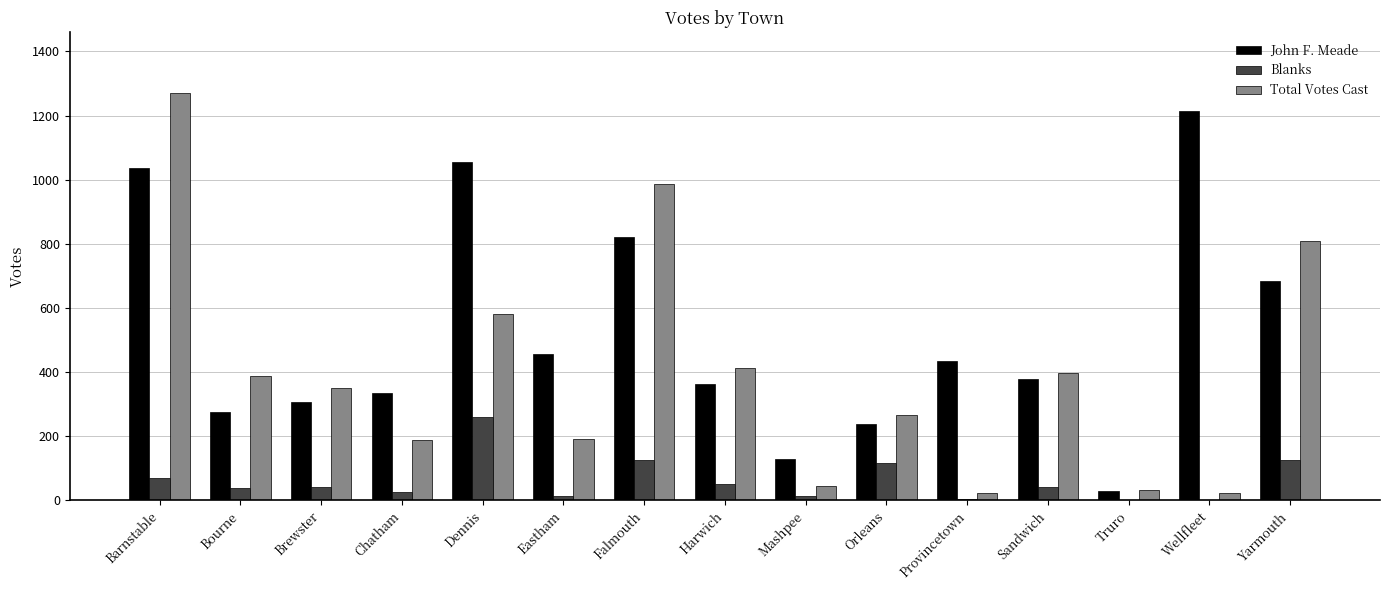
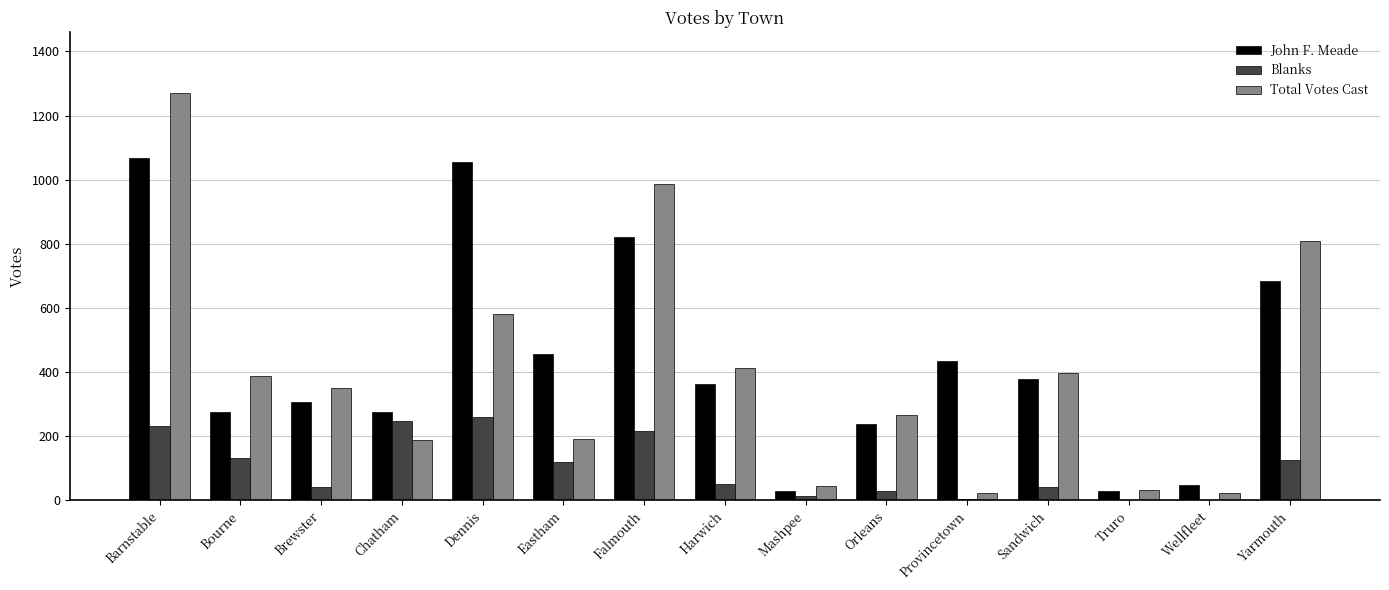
  {
    "John F. Meade": {
-     "Barnstable": 1040,
+     "Barnstable": 1070,
      "Bourne": 280,
      "Brewster": 310,
-     "Chatham": 340,
+     "Chatham": 270,
      "Dennis": 1060,
      "Eastham": 460,
      "Falmouth": 820,
      "Harwich": 360,
-     "Mashpee": 130,
+     "Mashpee": 30,
      "Orleans": 240,
      "Provincetown": 440,
      "Sandwich": 380,
      "Truro": 30,
-     "Wellfleet": 1210,
+     "Wellfleet": 50,
      "Yarmouth": 680
    },
    "Blanks": {
-     "Barnstable": 70,
-     "Bourne": 40,
+     "Barnstable": 230,
+     "Bourne": 130,
      "Brewster": 40,
-     "Chatham": 30,
+     "Chatham": 250,
      "Dennis": 260,
-     "Eastham": 10,
-     "Falmouth": 130,
+     "Eastham": 120,
+     "Falmouth": 220,
      "Harwich": 50,
      "Mashpee": 10,
-     "Orleans": 120,
+     "Orleans": 30,
      "Sandwich": 40,
      "Wellfleet": 0,
      "Yarmouth": 130
    },
    "Total Votes Cast": {
      "Barnstable": 1270,
      "Bourne": 390,
      "Brewster": 350,
      "Chatham": 190,
      "Dennis": 580,
      "Eastham": 190,
      "Falmouth": 990,
      "Harwich": 410,
      "Mashpee": 50,
      "Orleans": 270,
      "Provincetown": 20,
      "Sandwich": 400,
      "Truro": 30,
      "Wellfleet": 20,
      "Yarmouth": 810
    }
  }
